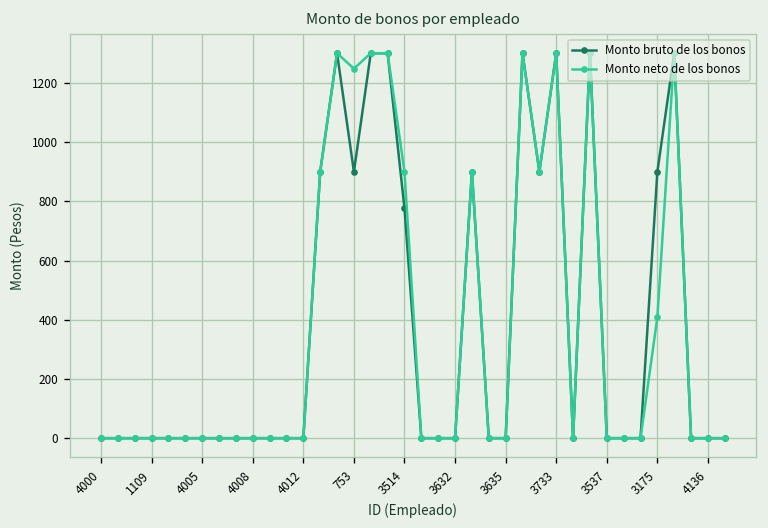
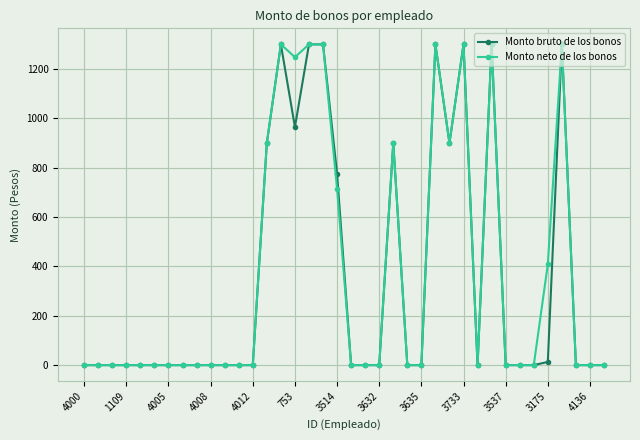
  {
    "Monto bruto de los bonos": {
-     "753": 900,
+     "753": 970,
      "3514": 780,
-     "3175": 900
+     "3175": 10
    },
    "Monto neto de los bonos": {
      "753": 1250,
-     "3514": 900,
+     "3514": 710,
      "3175": 410
    }
  }
